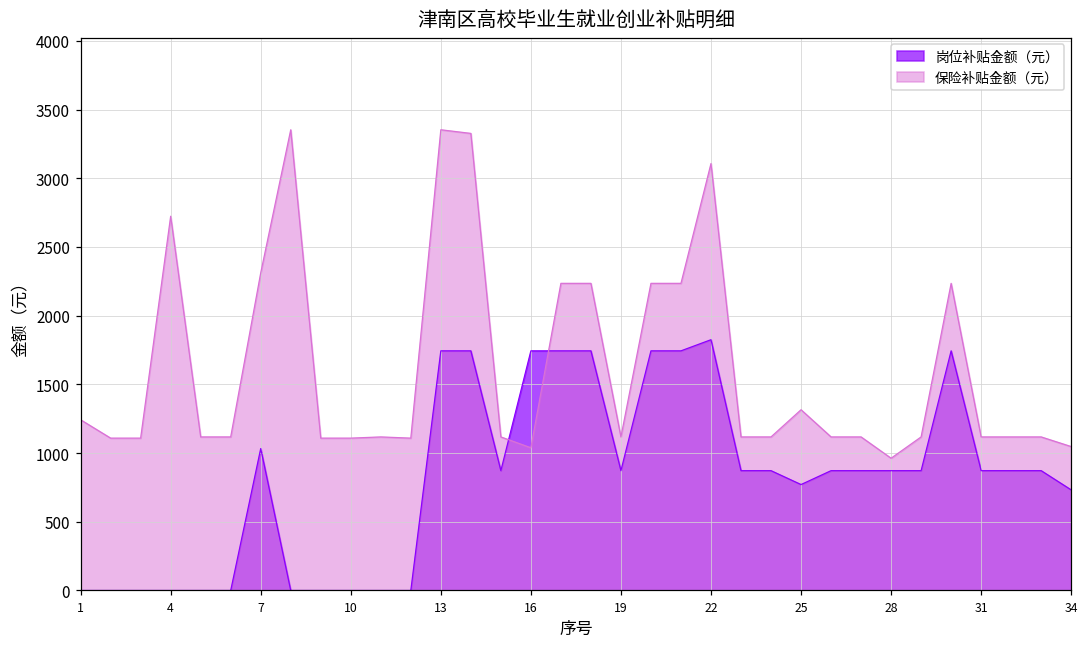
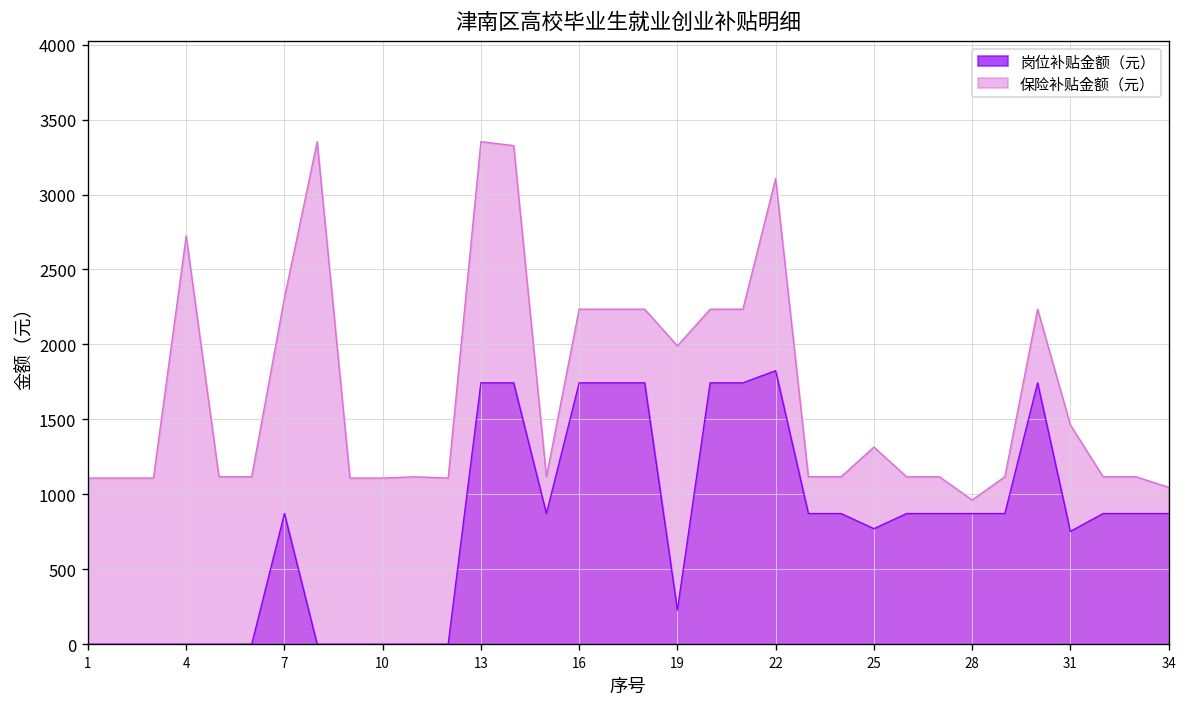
  {
    "岗位补贴金额（元）": {
      "1": 0,
      "4": 0,
-     "7": 1030,
+     "7": 870,
      "10": 0,
      "13": 1740,
      "16": 1740,
-     "19": 870,
+     "19": 230,
      "22": 1830,
      "25": 770,
      "28": 870,
-     "31": 870,
-     "34": 730
+     "31": 750,
+     "34": 870
    },
    "保险补贴金额（元）": {
-     "1": 1240,
+     "1": 1110,
      "4": 2720,
      "7": 2310,
      "10": 1110,
      "13": 3350,
-     "16": 1040,
-     "19": 1120,
+     "16": 2240,
+     "19": 1990,
      "22": 3110,
      "25": 1320,
      "28": 960,
-     "31": 1120,
+     "31": 1460,
      "34": 1050
    }
  }
